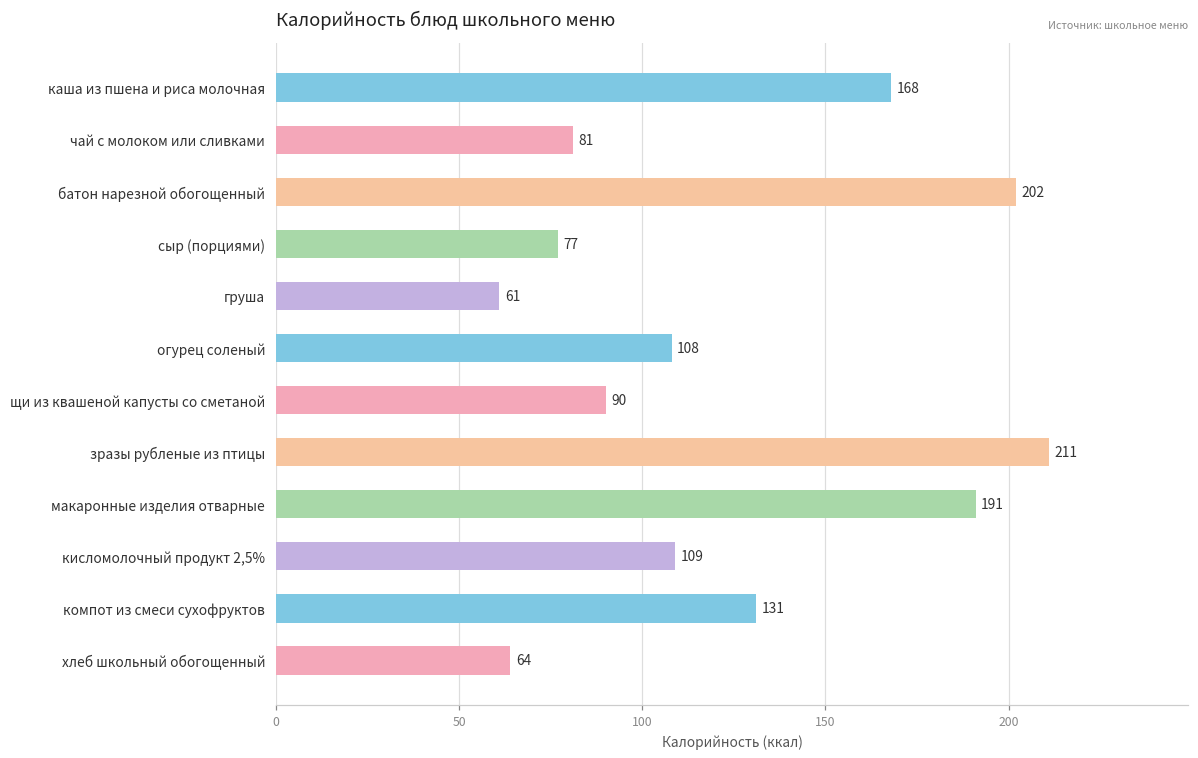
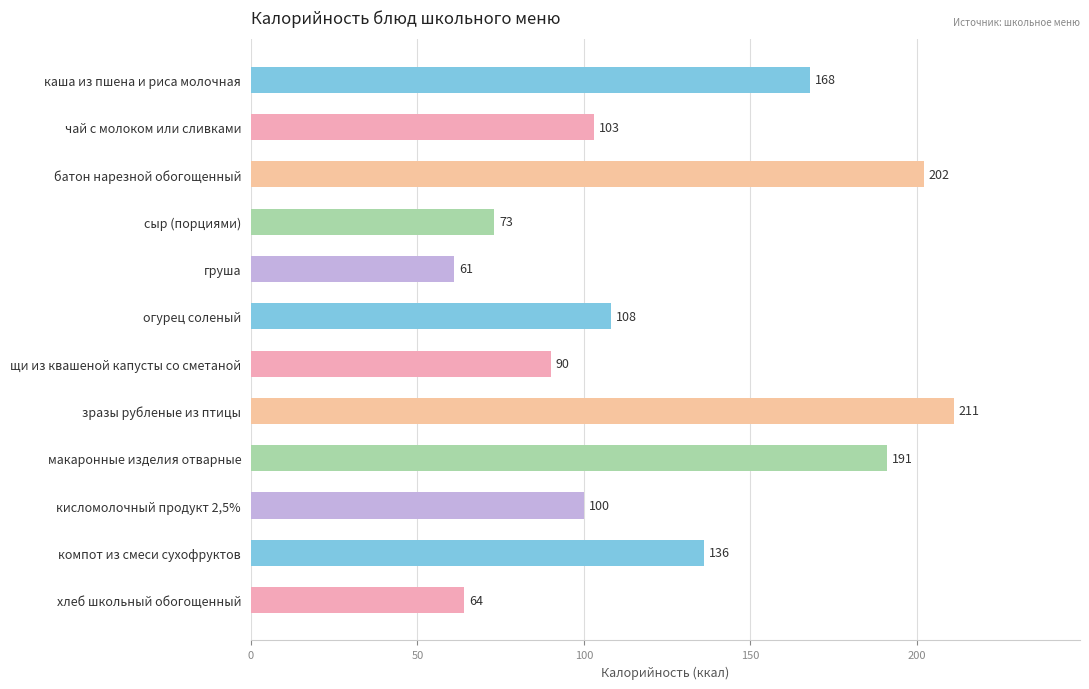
  {
    "каша из пшена и риса молочная": 168,
-   "чай с молоком или сливками": 81,
+   "чай с молоком или сливками": 103,
    "батон нарезной обогощенный": 202,
-   "сыр (порциями)": 77,
+   "сыр (порциями)": 73,
    "груша": 61,
    "огурец соленый": 108,
    "щи из квашеной капусты со сметаной": 90,
    "зразы рубленые из птицы": 211,
    "макаронные изделия отварные": 191,
-   "кисломолочный продукт 2,5%": 109,
-   "компот из смеси сухофруктов": 131,
+   "кисломолочный продукт 2,5%": 100,
+   "компот из смеси сухофруктов": 136,
    "хлеб школьный обогощенный": 64
  }
